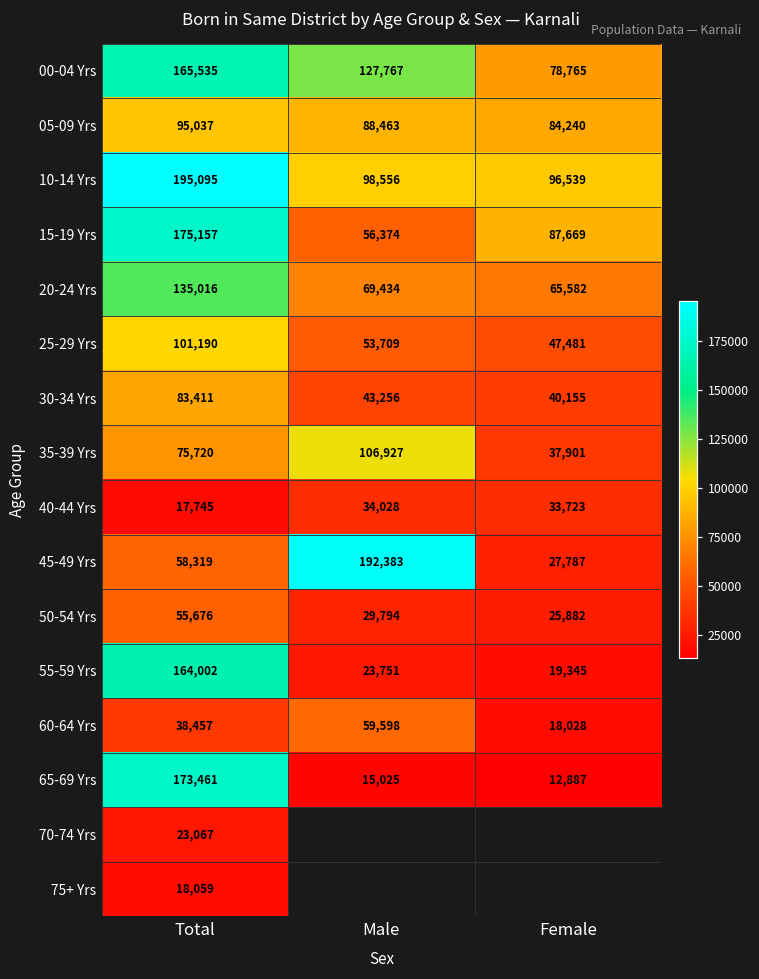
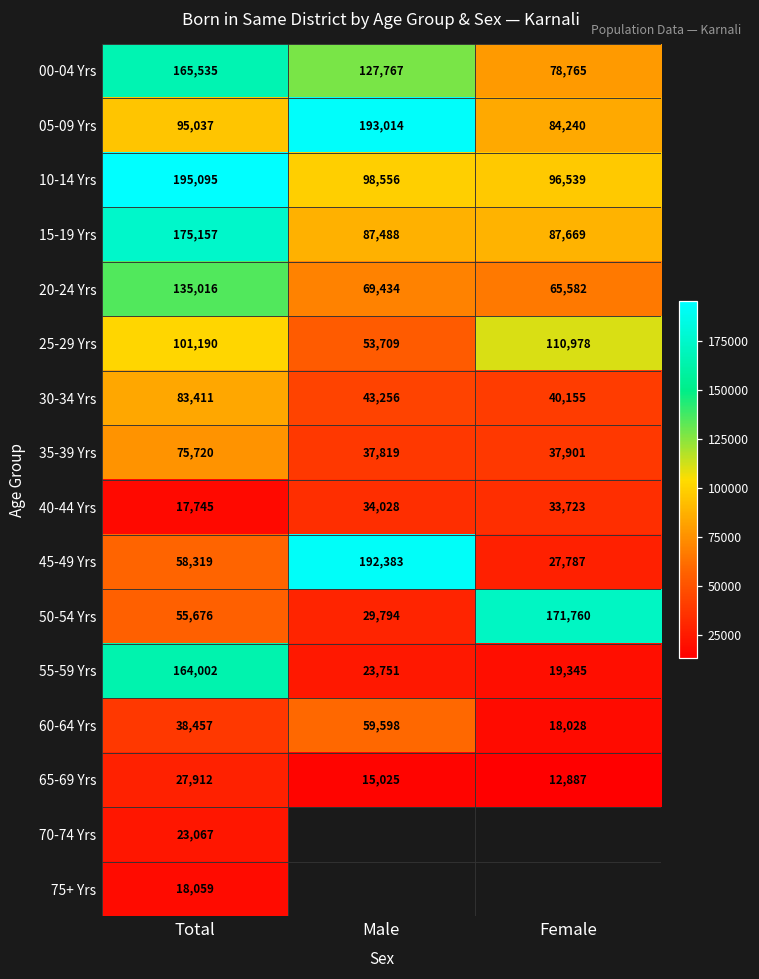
  {
    "00-04 Yrs": {
      "Total": "165,535",
      "Male": "127,767",
      "Female": "78,765"
    },
    "05-09 Yrs": {
      "Total": "95,037",
-     "Male": "88,463",
+     "Male": "193,014",
      "Female": "84,240"
    },
    "10-14 Yrs": {
      "Total": "195,095",
      "Male": "98,556",
      "Female": "96,539"
    },
    "15-19 Yrs": {
      "Total": "175,157",
-     "Male": "56,374",
+     "Male": "87,488",
      "Female": "87,669"
    },
    "20-24 Yrs": {
      "Total": "135,016",
      "Male": "69,434",
      "Female": "65,582"
    },
    "25-29 Yrs": {
      "Total": "101,190",
      "Male": "53,709",
-     "Female": "47,481"
+     "Female": "110,978"
    },
    "30-34 Yrs": {
      "Total": "83,411",
      "Male": "43,256",
      "Female": "40,155"
    },
    "35-39 Yrs": {
      "Total": "75,720",
-     "Male": "106,927",
+     "Male": "37,819",
      "Female": "37,901"
    },
    "40-44 Yrs": {
      "Total": "17,745",
      "Male": "34,028",
      "Female": "33,723"
    },
    "45-49 Yrs": {
      "Total": "58,319",
      "Male": "192,383",
      "Female": "27,787"
    },
    "50-54 Yrs": {
      "Total": "55,676",
      "Male": "29,794",
-     "Female": "25,882"
+     "Female": "171,760"
    },
    "55-59 Yrs": {
      "Total": "164,002",
      "Male": "23,751",
      "Female": "19,345"
    },
    "60-64 Yrs": {
      "Total": "38,457",
      "Male": "59,598",
      "Female": "18,028"
    },
    "65-69 Yrs": {
-     "Total": "173,461",
+     "Total": "27,912",
      "Male": "15,025",
      "Female": "12,887"
    },
    "70-74 Yrs": {
      "Total": "23,067"
    },
    "75+ Yrs": {
      "Total": "18,059"
    }
  }
